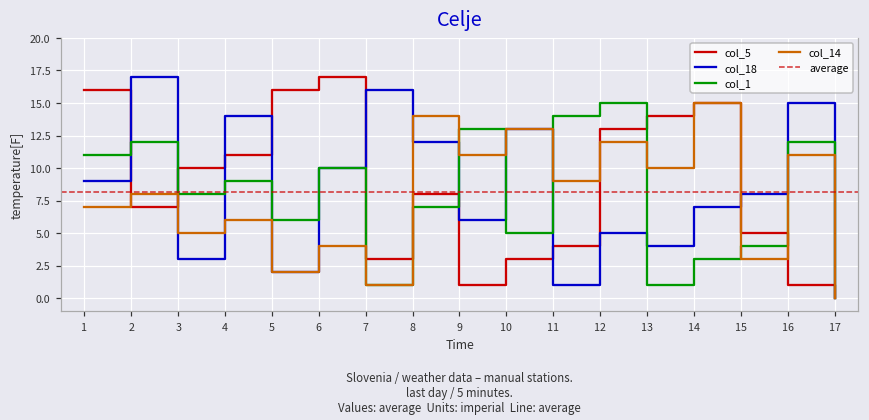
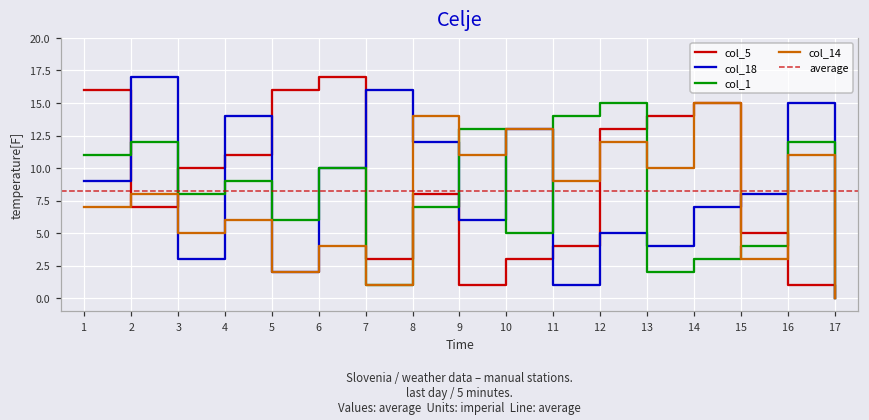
  {
    "col_5": {
      "1": 16,
      "2": 7,
      "3": 10,
      "4": 11,
      "5": 16,
      "6": 17,
      "7": 3,
      "8": 8,
      "9": 1,
      "10": 3,
      "11": 4,
      "12": 13,
      "13": 14,
      "15": 5,
      "16": 1
    },
    "col_18": {
      "1": 9,
      "2": 17,
      "3": 3,
      "4": 14,
      "7": 16,
      "8": 12,
      "9": 6,
      "11": 1,
      "12": 5,
      "13": 4,
      "14": 7,
      "15": 8,
      "16": 15
    },
    "col_1": {
      "1": 11,
      "2": 12,
      "3": 8,
      "4": 9,
      "5": 6,
      "8": 7,
      "9": 13,
      "10": 5,
      "11": 14,
      "12": 15,
-     "13": 1,
+     "13": 2,
      "14": 3,
      "15": 4,
      "16": 12
    },
    "col_14": {
      "1": 7,
      "2": 8,
      "3": 5,
      "4": 6,
      "6": 4,
      "8": 14,
      "9": 11,
      "11": 9,
      "12": 12,
      "13": 10,
      "15": 3,
      "16": 11
    }
  }
